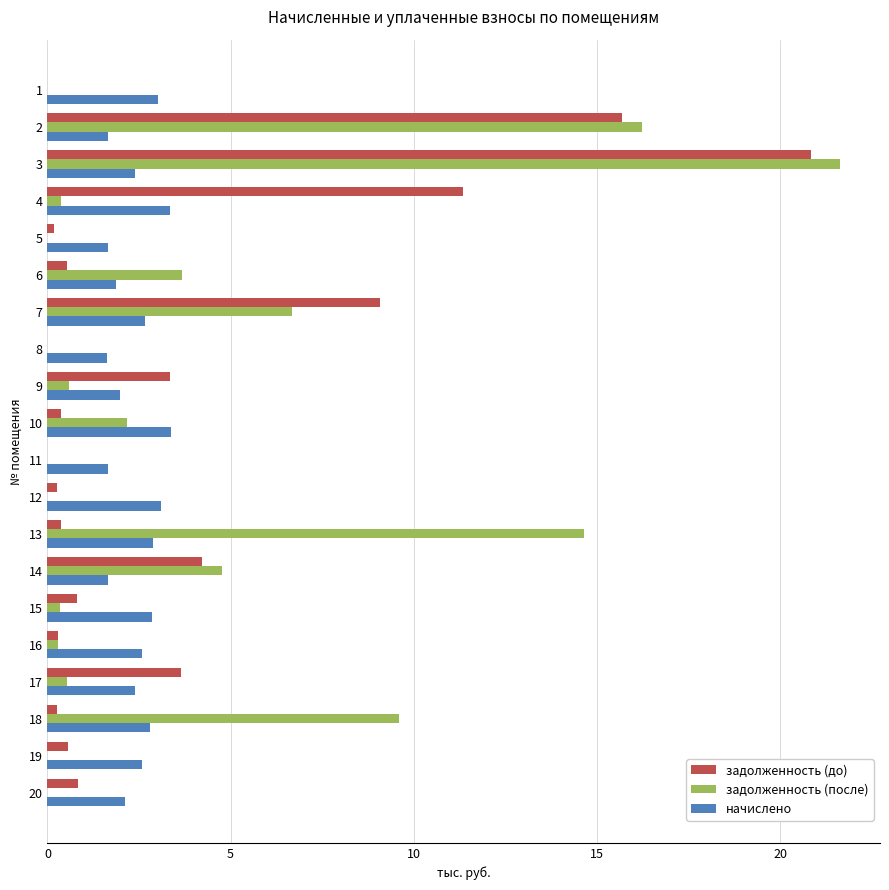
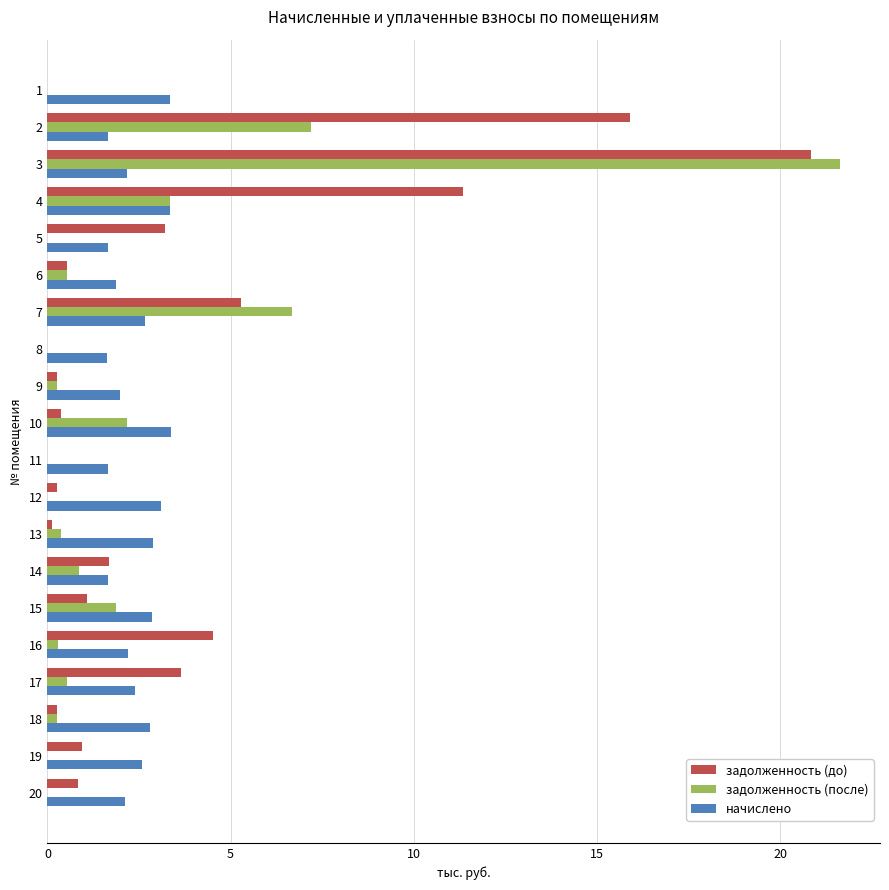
  {
    "задолженность (до)": {
      "1": 0.0,
-     "2": 15.7,
+     "2": 15.9,
      "3": 20.8,
      "4": 11.3,
-     "5": 0.2,
+     "5": 3.2,
      "6": 0.5,
-     "7": 9.1,
+     "7": 5.3,
      "8": 0.0,
-     "9": 3.4,
+     "9": 0.3,
      "10": 0.4,
      "11": 0.0,
      "12": 0.3,
-     "13": 0.4,
-     "14": 4.2,
-     "15": 0.8,
-     "16": 0.3,
+     "13": 0.1,
+     "14": 1.7,
+     "15": 1.1,
+     "16": 4.5,
      "17": 3.6,
      "18": 0.3,
-     "19": 0.6,
+     "19": 1.0,
      "20": 0.8
    },
    "задолженность (после)": {
      "1": 0.0,
-     "2": 16.2,
+     "2": 7.2,
      "3": 21.6,
-     "4": 0.4,
+     "4": 3.3,
      "5": 0.0,
-     "6": 3.7,
+     "6": 0.5,
      "7": 6.7,
      "8": 0.0,
-     "9": 0.6,
+     "9": 0.3,
      "10": 2.2,
      "11": 0.0,
      "12": 0.0,
-     "13": 14.7,
-     "14": 4.8,
-     "15": 0.3,
+     "13": 0.4,
+     "14": 0.9,
+     "15": 1.9,
      "16": 0.3,
      "17": 0.5,
-     "18": 9.6,
+     "18": 0.3,
      "19": 0.0,
      "20": 0.0
    },
    "начислено": {
-     "1": 3.0,
+     "1": 3.3,
      "2": 1.7,
-     "3": 2.4,
+     "3": 2.2,
      "4": 3.3,
      "5": 1.6,
      "6": 1.9,
      "7": 2.7,
      "8": 1.6,
      "9": 2.0,
      "10": 3.4,
      "11": 1.7,
      "12": 3.1,
      "13": 2.9,
      "14": 1.7,
      "15": 2.9,
-     "16": 2.6,
+     "16": 2.2,
      "17": 2.4,
      "18": 2.8,
      "19": 2.6,
      "20": 2.1
    }
  }
